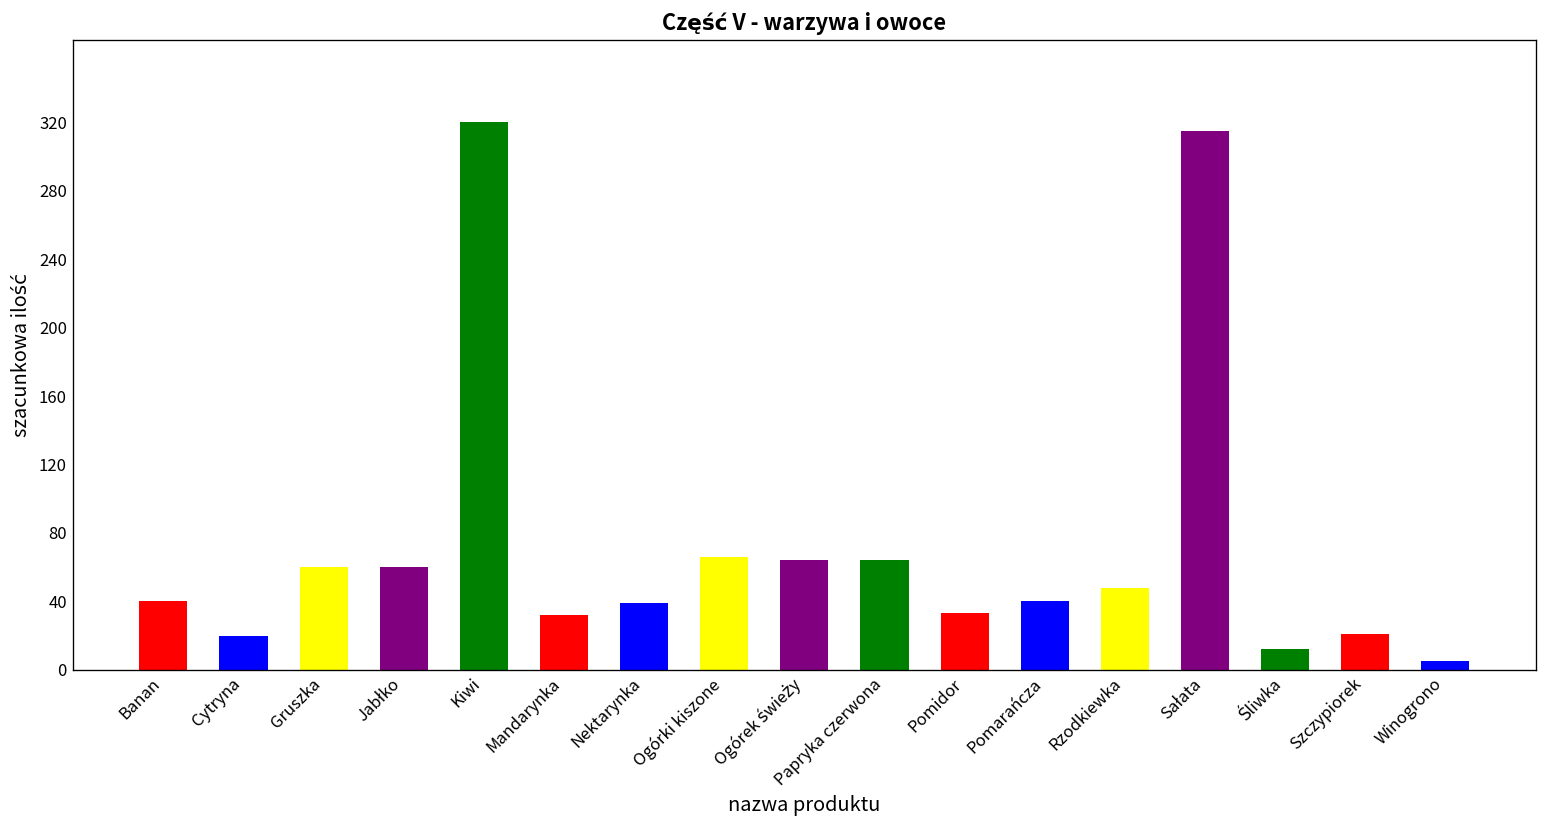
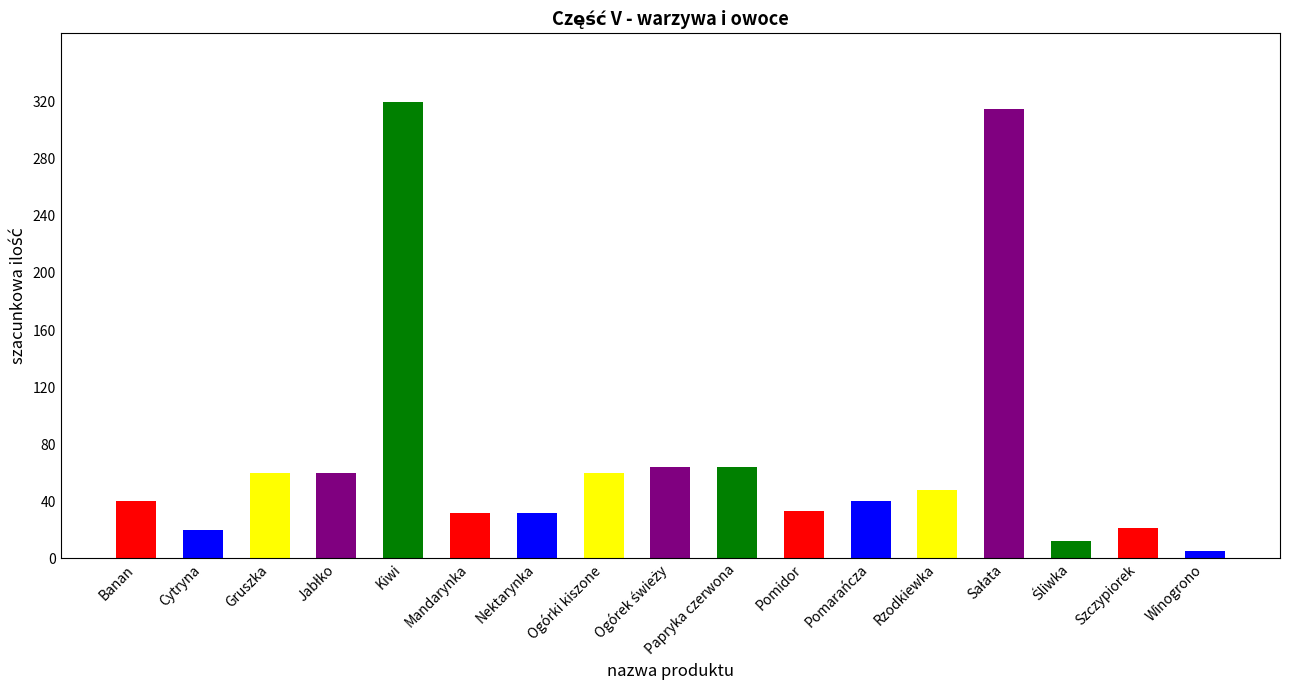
  {
    "Banan": 40,
    "Cytryna": 20,
    "Gruszka": 60,
    "Jabłko": 60,
    "Kiwi": 320,
    "Mandarynka": 32,
-   "Nektarynka": 39,
-   "Ogórki kiszone": 66,
+   "Nektarynka": 32,
+   "Ogórki kiszone": 60,
    "Ogórek świeży": 64,
    "Papryka czerwona": 64,
    "Pomidor": 33,
    "Pomarańcza": 40,
    "Rzodkiewka": 48,
    "Sałata": 315,
    "Śliwka": 12,
    "Szczypiorek": 21,
    "Winogrono": 5
  }
